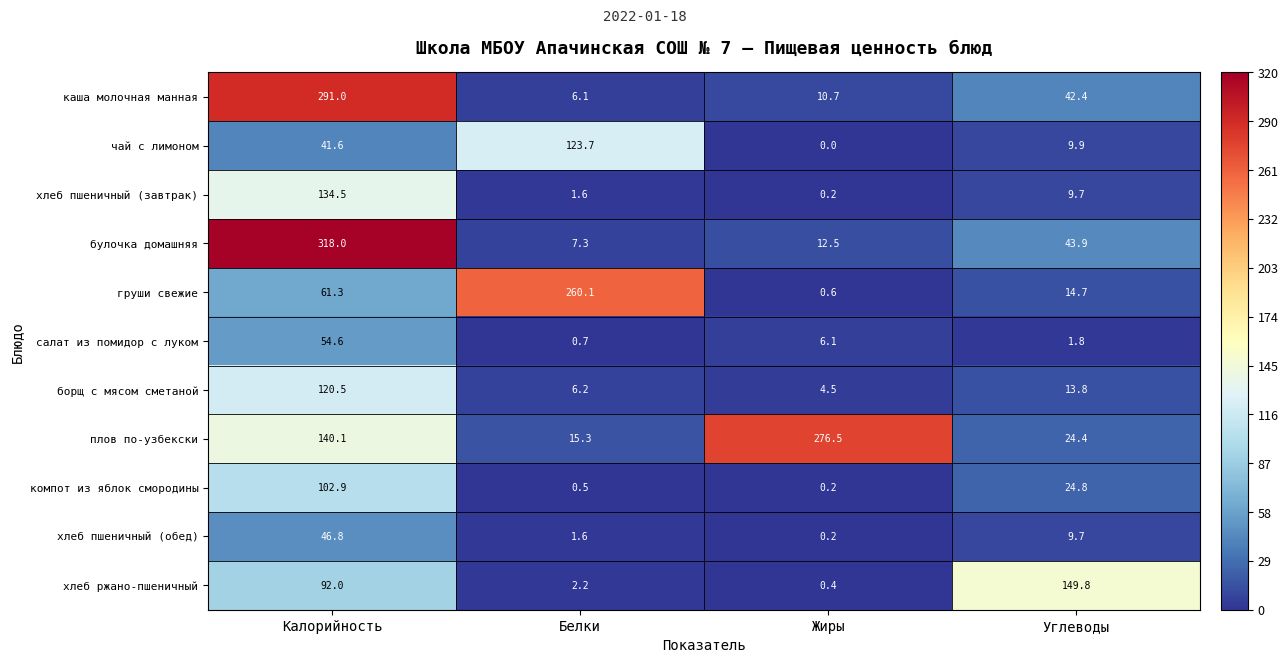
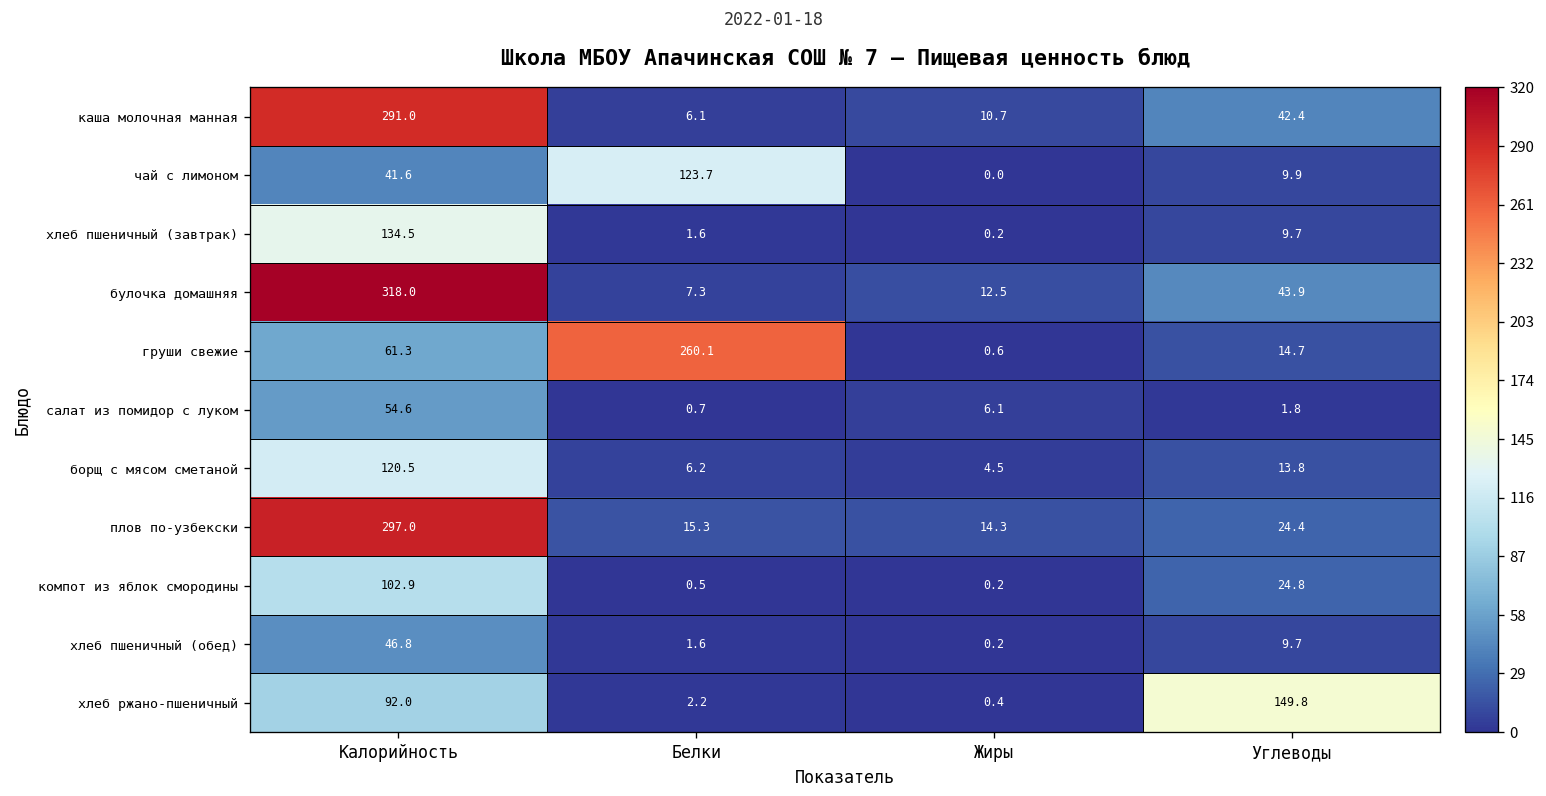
  {
    "каша молочная манная": {
      "Калорийность": 291.0,
      "Белки": 6.1,
      "Жиры": 10.7,
      "Углеводы": 42.4
    },
    "чай с лимоном": {
      "Калорийность": 41.6,
      "Белки": 123.7,
      "Жиры": 0.0,
      "Углеводы": 9.9
    },
    "хлеб пшеничный (завтрак)": {
      "Калорийность": 134.5,
      "Белки": 1.6,
      "Жиры": 0.2,
      "Углеводы": 9.7
    },
    "булочка домашняя": {
      "Калорийность": 318.0,
      "Белки": 7.3,
      "Жиры": 12.5,
      "Углеводы": 43.9
    },
    "груши свежие": {
      "Калорийность": 61.3,
      "Белки": 260.1,
      "Жиры": 0.6,
      "Углеводы": 14.7
    },
    "салат из помидор с луком": {
      "Калорийность": 54.6,
      "Белки": 0.7,
      "Жиры": 6.1,
      "Углеводы": 1.8
    },
    "борщ с мясом сметаной": {
      "Калорийность": 120.5,
      "Белки": 6.2,
      "Жиры": 4.5,
      "Углеводы": 13.8
    },
    "плов по-узбекски": {
-     "Калорийность": 140.1,
+     "Калорийность": 297.0,
      "Белки": 15.3,
-     "Жиры": 276.5,
+     "Жиры": 14.3,
      "Углеводы": 24.4
    },
    "компот из яблок смородины": {
      "Калорийность": 102.9,
      "Белки": 0.5,
      "Жиры": 0.2,
      "Углеводы": 24.8
    },
    "хлеб пшеничный (обед)": {
      "Калорийность": 46.8,
      "Белки": 1.6,
      "Жиры": 0.2,
      "Углеводы": 9.7
    },
    "хлеб ржано-пшеничный": {
      "Калорийность": 92.0,
      "Белки": 2.2,
      "Жиры": 0.4,
      "Углеводы": 149.8
    }
  }
